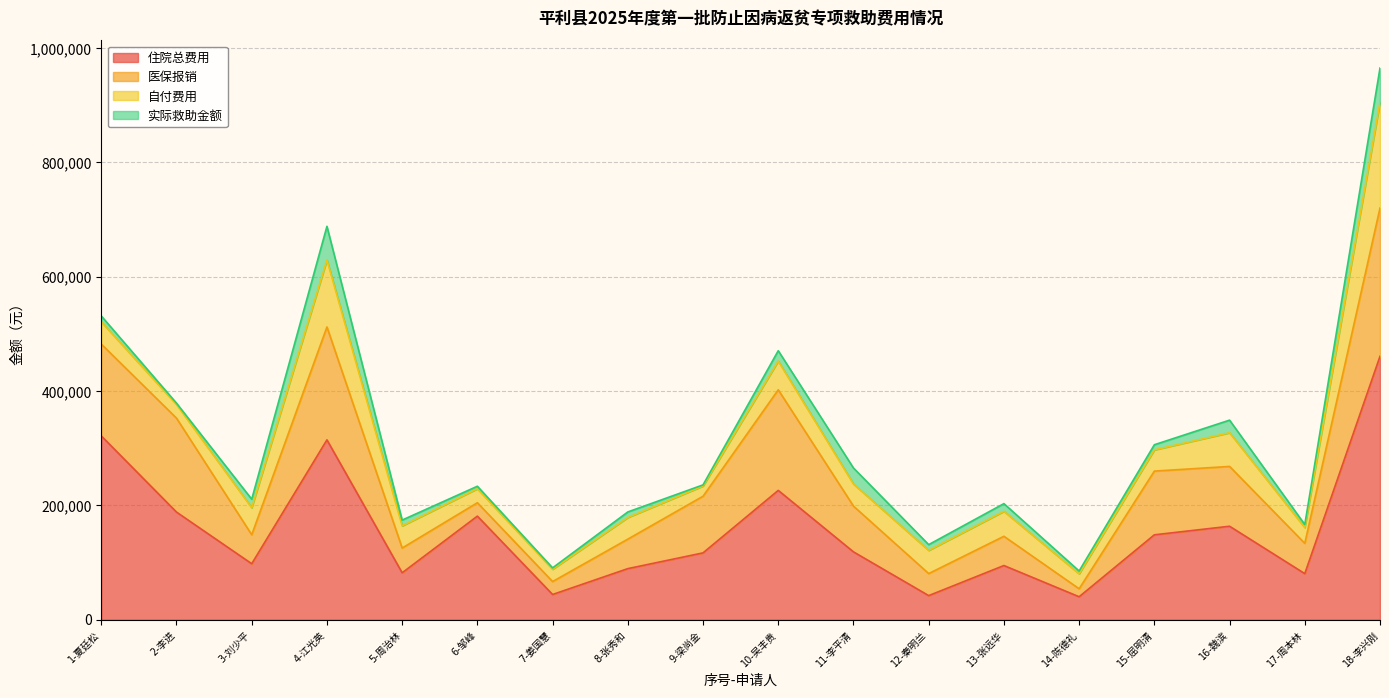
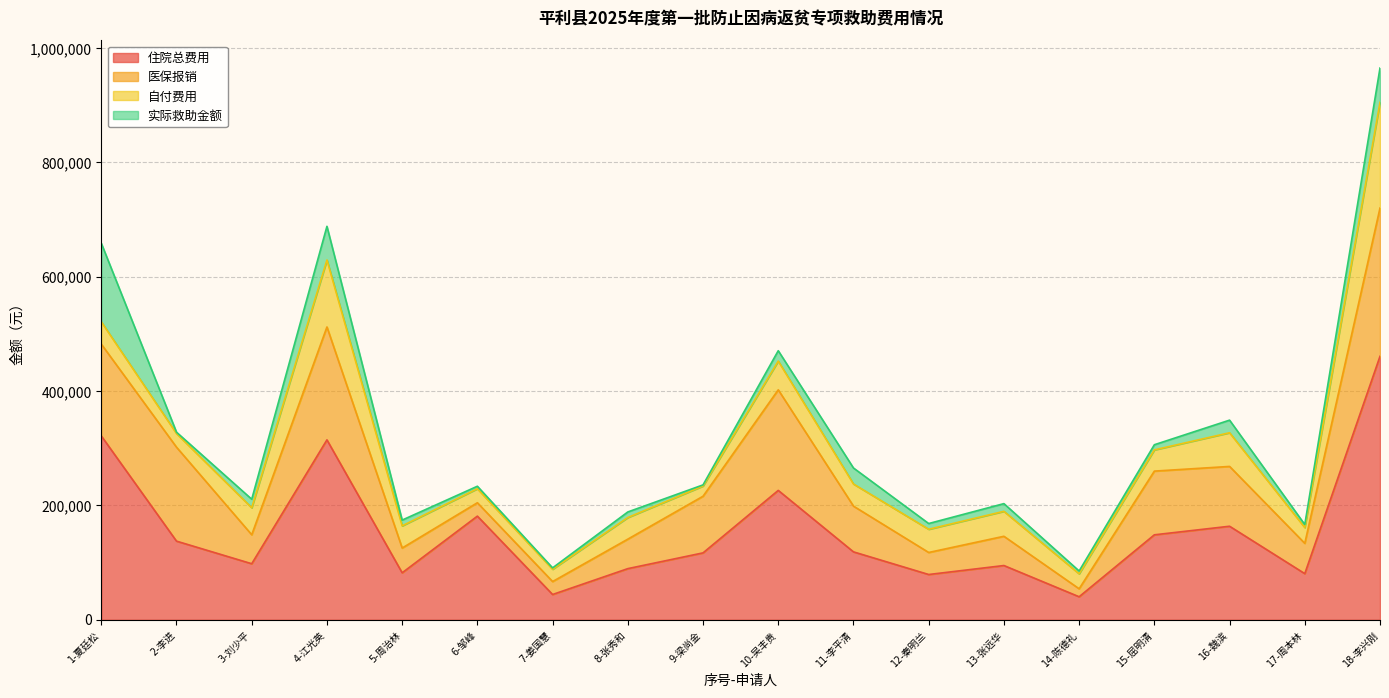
  {
    "住院总费用": {
      "1-夏廷松": "320,000",
-     "2-李进": "190,000",
+     "2-李进": "140,000",
      "3-刘少平": "100,000",
      "4-江光英": "310,000",
      "5-周治林": "80,000",
      "6-邹峰": "180,000",
      "7-姜国慧": "40,000",
      "8-张秀和": "90,000",
      "9-梁尚金": "120,000",
      "10-吴丰贵": "230,000",
      "11-李平清": "120,000",
-     "12-秦明兰": "40,000",
+     "12-秦明兰": "80,000",
      "13-张远华": "90,000",
      "14-陈德礼": "40,000",
      "15-屈明清": "150,000",
      "16-魏滨": "160,000",
      "17-周本林": "80,000",
      "18-李兴刚": "460,000"
    },
    "实际救助金额": {
-     "1-夏廷松": "10,000",
+     "1-夏廷松": "140,000",
      "3-刘少平": "10,000",
      "4-江光英": "60,000",
      "5-周治林": "10,000",
      "8-张秀和": "10,000",
      "10-吴丰贵": "20,000",
      "11-李平清": "30,000",
      "12-秦明兰": "10,000",
      "13-张远华": "10,000",
      "14-陈德礼": "0",
      "15-屈明清": "10,000",
      "16-魏滨": "20,000",
      "17-周本林": "10,000",
      "18-李兴刚": "60,000"
    }
  }
